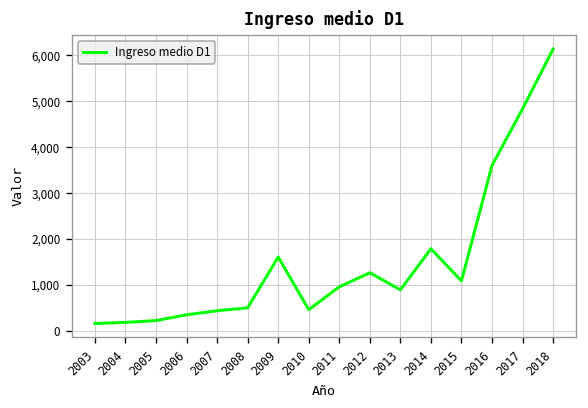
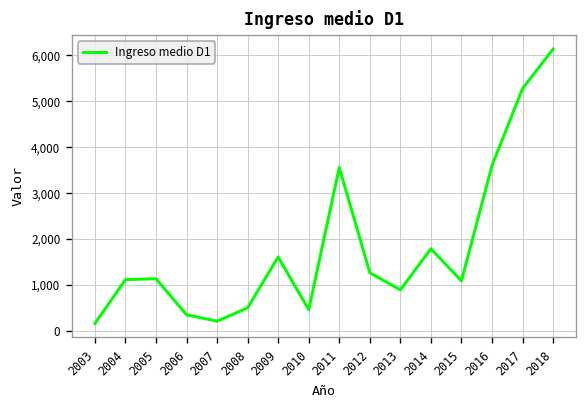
  {
    "2003": "200",
-   "2004": "200",
-   "2005": "200",
+   "2004": "1,100",
+   "2005": "1,100",
    "2006": "400",
-   "2007": "400",
+   "2007": "200",
    "2008": "500",
    "2009": "1,600",
    "2010": "500",
-   "2011": "1,000",
+   "2011": "3,600",
    "2012": "1,300",
    "2013": "900",
    "2014": "1,800",
    "2015": "1,100",
    "2016": "3,600",
-   "2017": "4,800",
+   "2017": "5,300",
    "2018": "6,100"
  }
